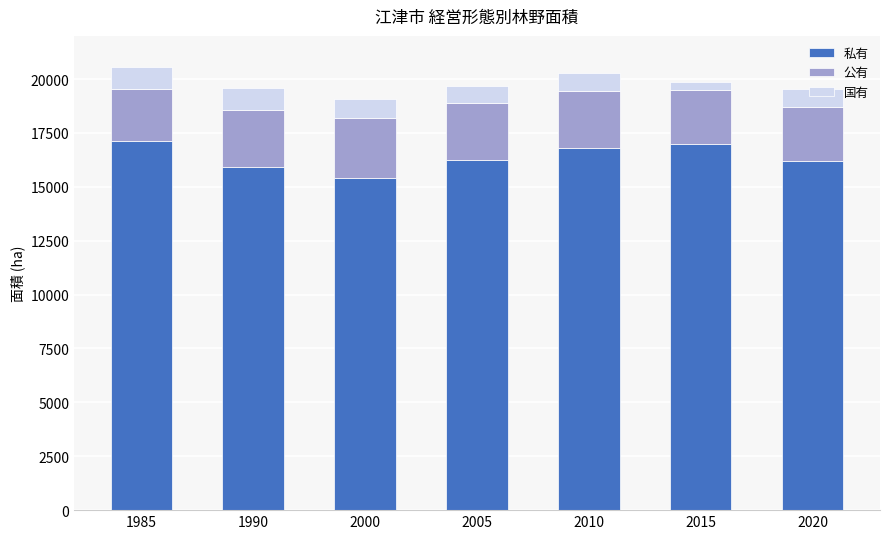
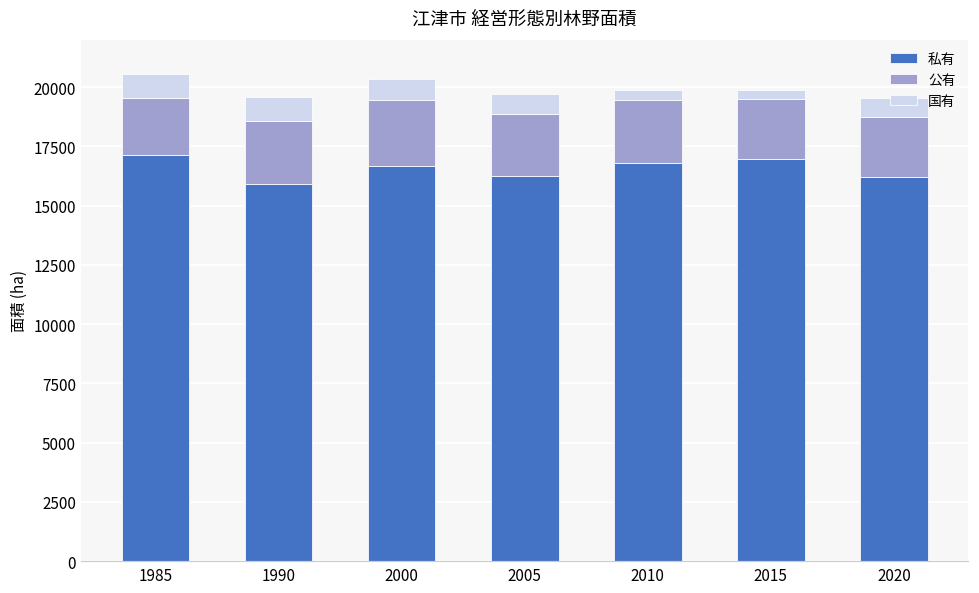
  {
    "私有": {
      "1985": 17100,
      "1990": 15900,
-     "2000": 15400,
+     "2000": 16700,
      "2005": 16200,
      "2010": 16800,
      "2015": 17000,
      "2020": 16200
    },
    "公有": {
      "1985": 2400,
      "1990": 2700,
      "2000": 2800,
      "2005": 2600,
      "2010": 2600,
      "2015": 2500,
      "2020": 2500
    },
    "国有": {
      "1985": 1000,
      "1990": 1000,
      "2000": 900,
      "2005": 800,
-     "2010": 800,
+     "2010": 500,
      "2015": 400,
      "2020": 800
    }
  }
